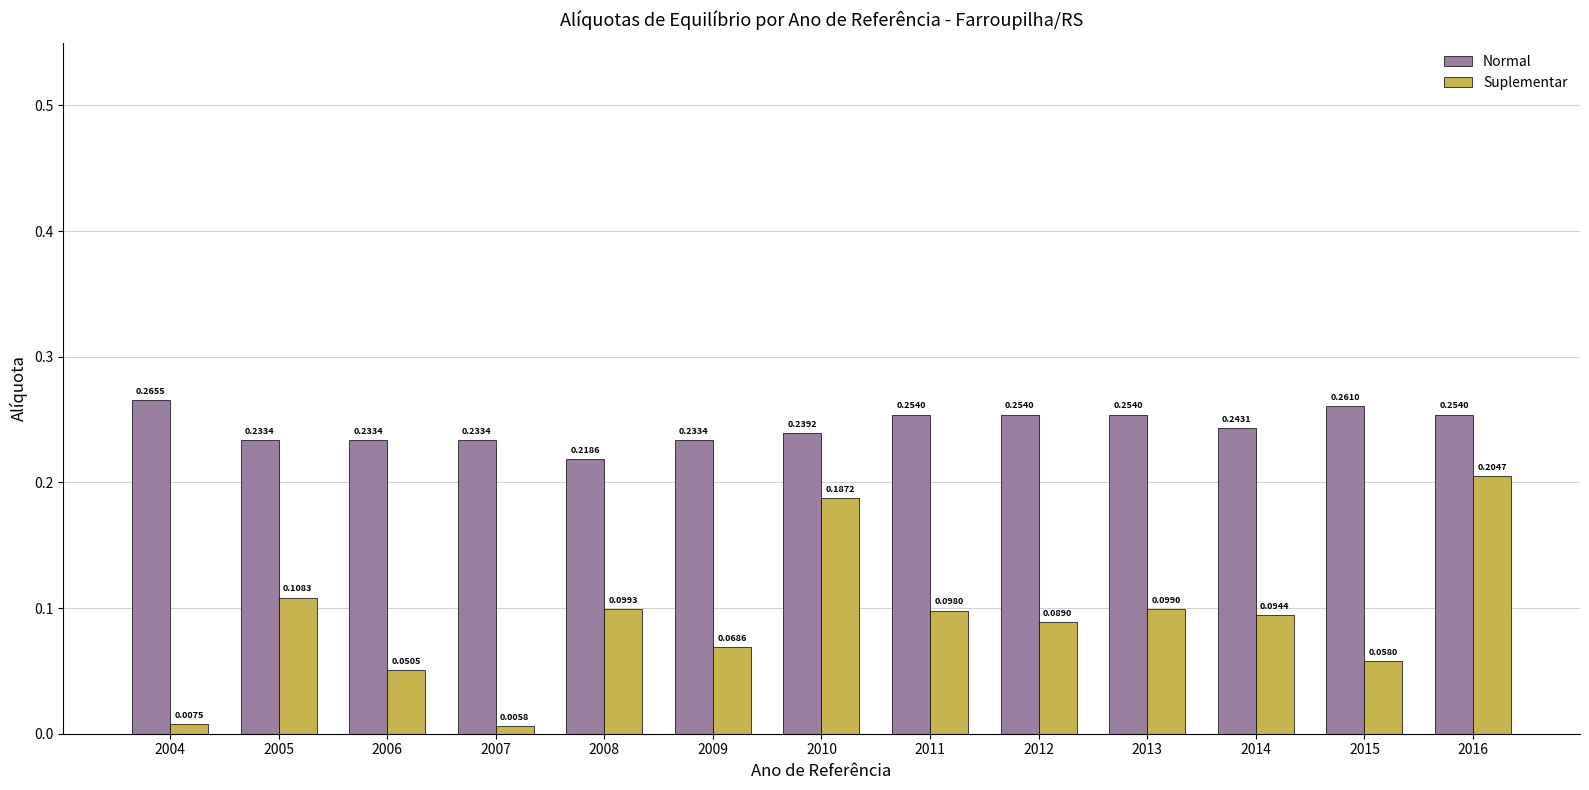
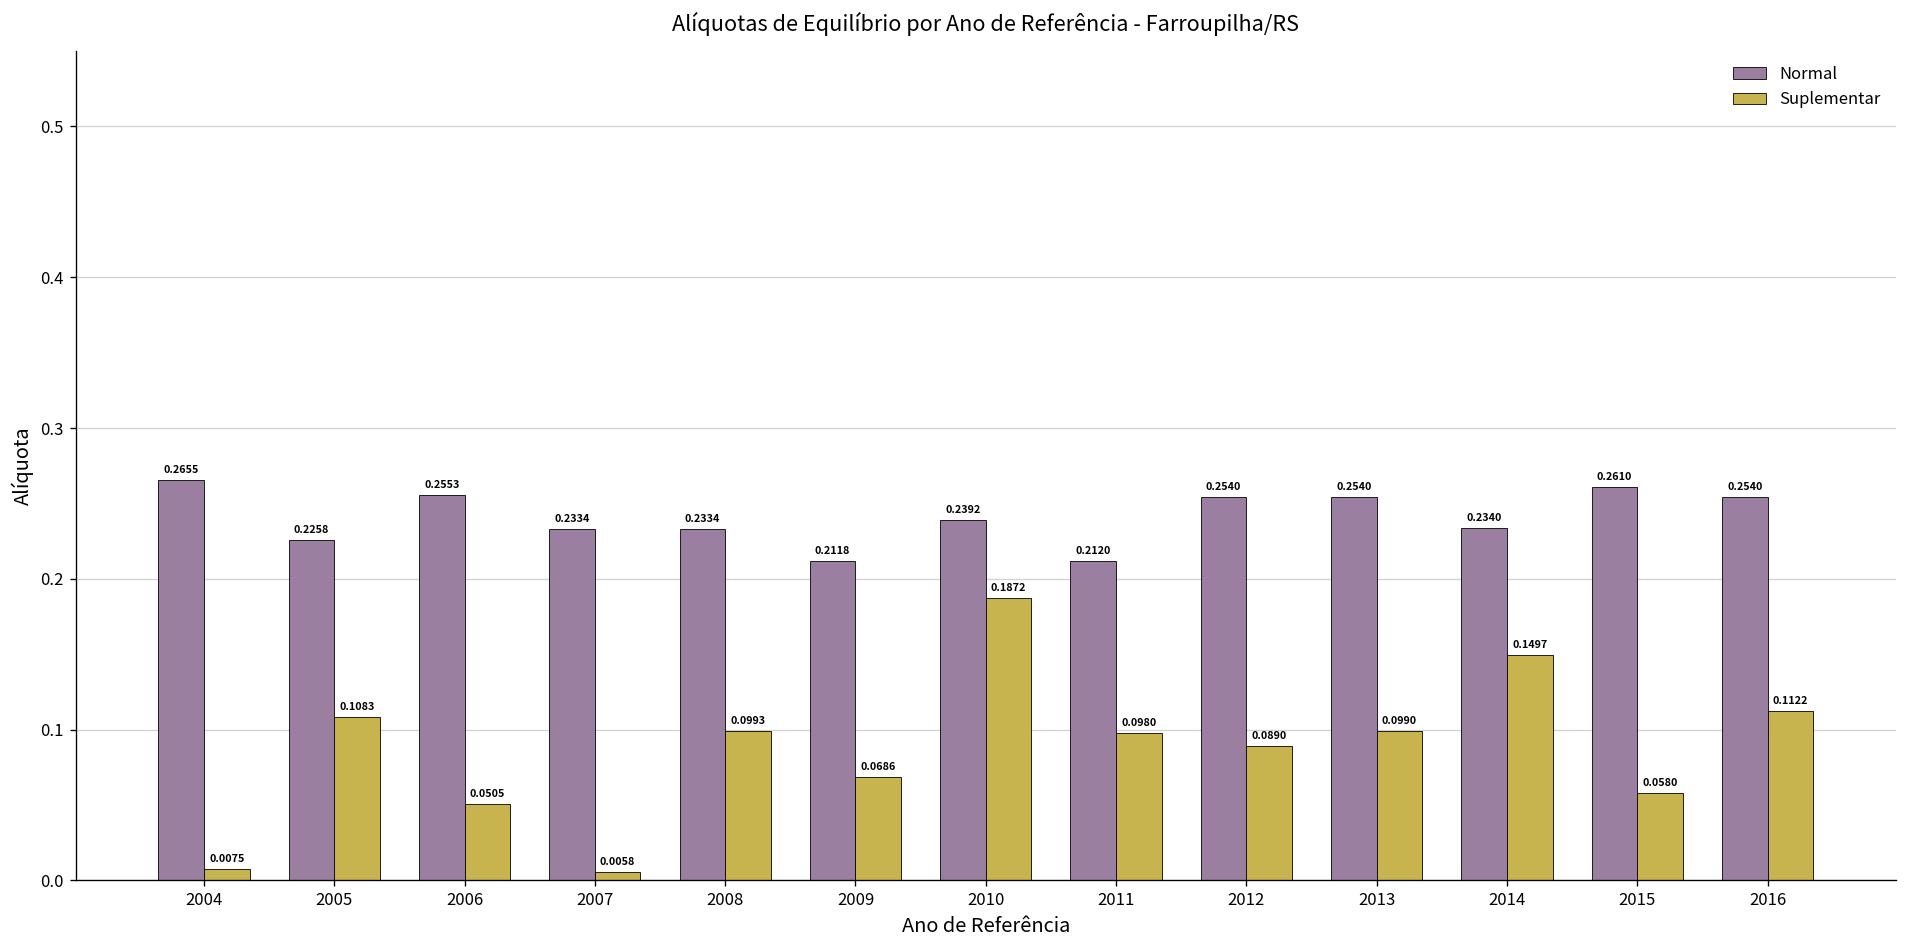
  {
    "Normal": {
      "2004": 0.2655,
-     "2005": 0.2334,
-     "2006": 0.2334,
+     "2005": 0.2258,
+     "2006": 0.2553,
      "2007": 0.2334,
-     "2008": 0.2186,
-     "2009": 0.2334,
+     "2008": 0.2334,
+     "2009": 0.2118,
      "2010": 0.2392,
-     "2011": 0.2540,
+     "2011": 0.2120,
      "2012": 0.2540,
      "2013": 0.2540,
-     "2014": 0.2431,
+     "2014": 0.2340,
      "2015": 0.2610,
      "2016": 0.2540
    },
    "Suplementar": {
      "2004": 0.0075,
      "2005": 0.1083,
      "2006": 0.0505,
      "2007": 0.0058,
      "2008": 0.0993,
      "2009": 0.0686,
      "2010": 0.1872,
      "2011": 0.0980,
      "2012": 0.0890,
      "2013": 0.0990,
-     "2014": 0.0944,
+     "2014": 0.1497,
      "2015": 0.0580,
-     "2016": 0.2047
+     "2016": 0.1122
    }
  }
